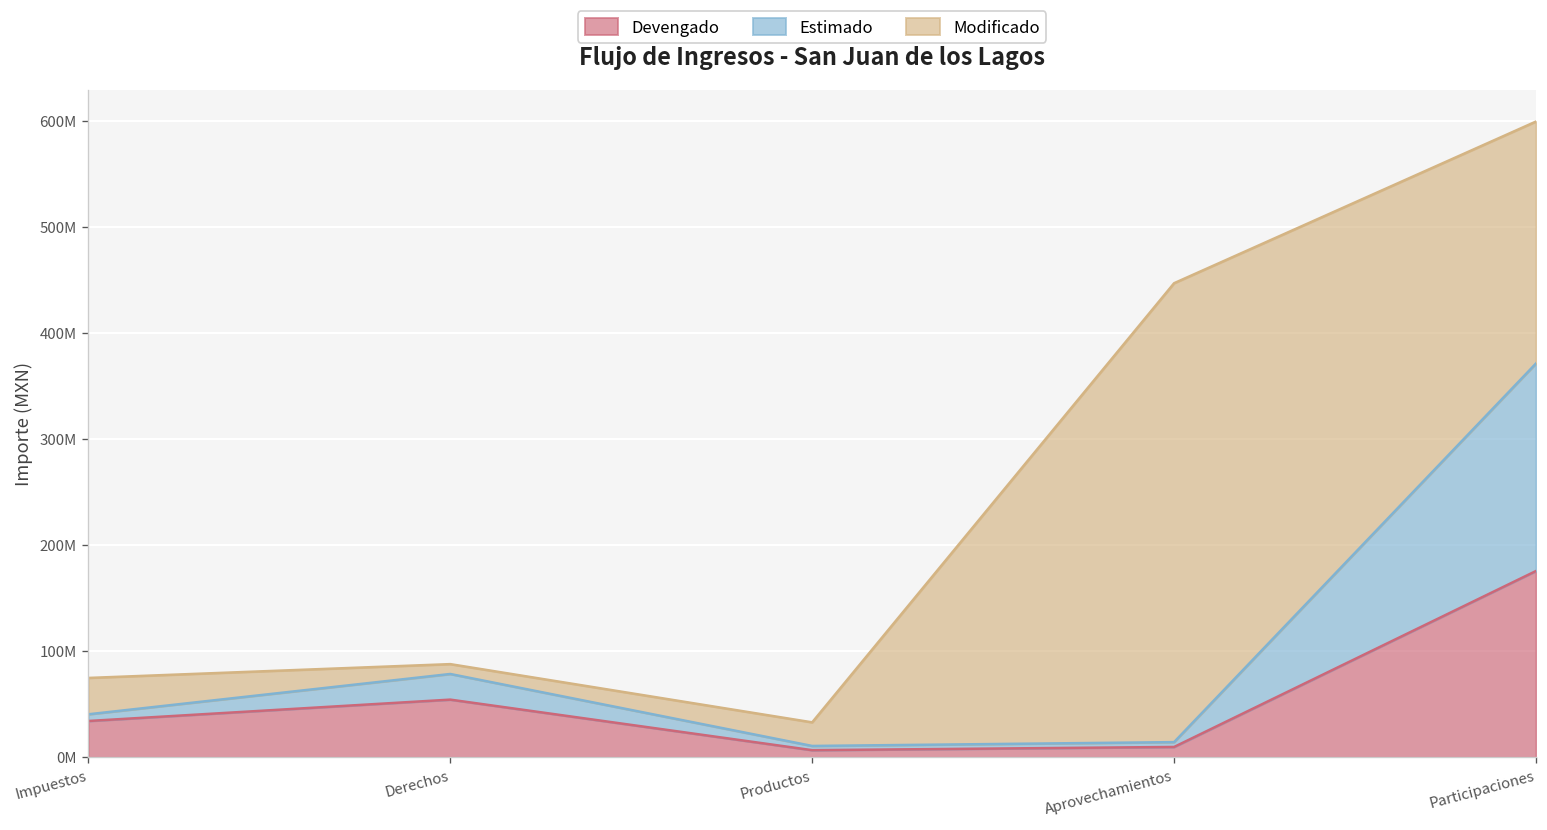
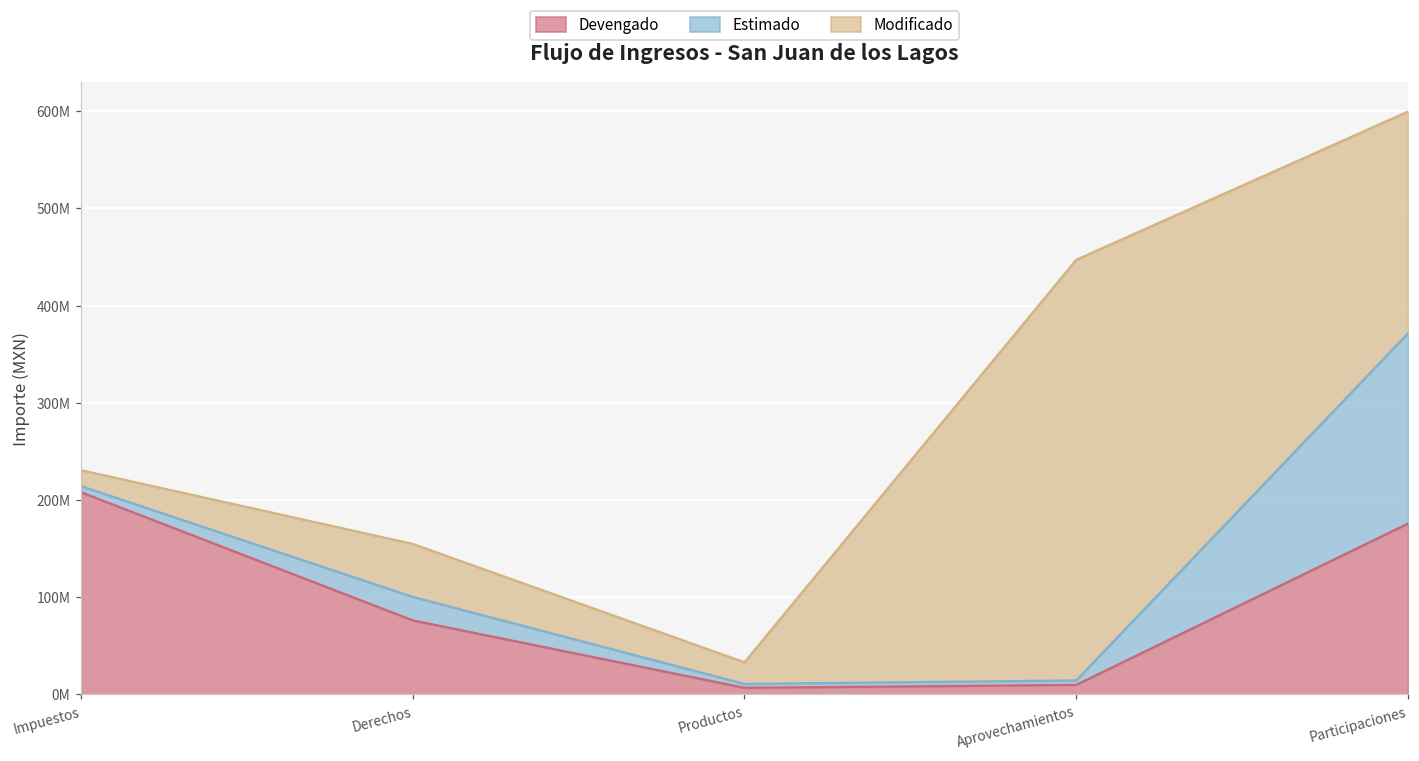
  {
    "Devengado": {
-     "Impuestos": 30000000,
-     "Derechos": 50000000,
+     "Impuestos": 210000000,
+     "Derechos": 80000000,
      "Productos": 10000000,
      "Aprovechamientos": 10000000,
      "Participaciones": 180000000
    },
    "Estimado": {
      "Impuestos": 10000000,
      "Derechos": 20000000,
      "Productos": 0,
      "Aprovechamientos": 0,
      "Participaciones": 200000000
    },
    "Modificado": {
-     "Impuestos": 30000000,
-     "Derechos": 10000000,
+     "Impuestos": 20000000,
+     "Derechos": 50000000,
      "Productos": 20000000,
      "Aprovechamientos": 430000000,
      "Participaciones": 230000000
    }
  }
